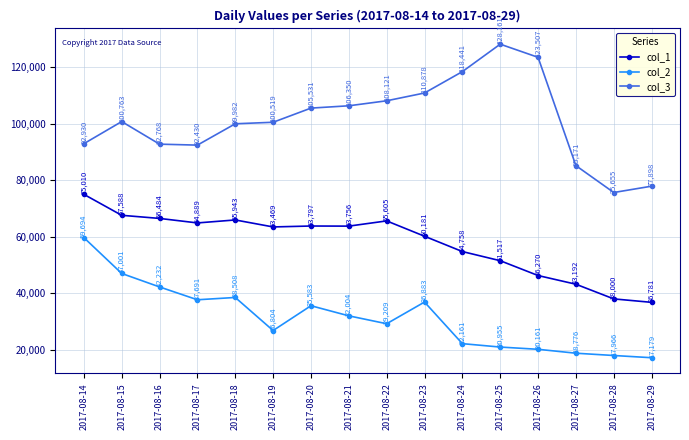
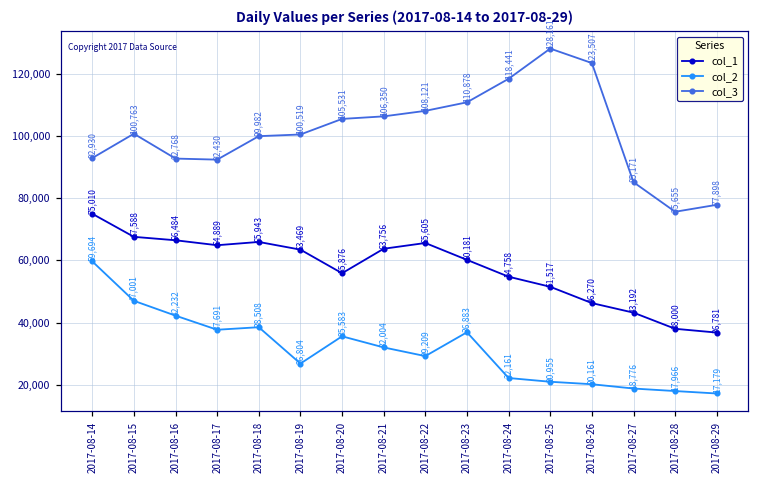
  {
    "col_1": {
      "2017-08-14": "75,010",
      "2017-08-15": "67,588",
      "2017-08-16": "66,484",
      "2017-08-17": "64,889",
      "2017-08-18": "65,943",
      "2017-08-19": "63,469",
-     "2017-08-20": "63,797",
+     "2017-08-20": "55,876",
      "2017-08-21": "63,756",
      "2017-08-22": "65,605",
      "2017-08-23": "60,181",
      "2017-08-24": "54,758",
      "2017-08-25": "51,517",
      "2017-08-26": "46,270",
      "2017-08-27": "43,192",
      "2017-08-28": "38,000",
      "2017-08-29": "36,781"
    },
    "col_2": {
      "2017-08-14": "59,694",
      "2017-08-15": "47,001",
      "2017-08-16": "42,232",
      "2017-08-17": "37,691",
      "2017-08-18": "38,508",
      "2017-08-19": "26,804",
      "2017-08-20": "35,583",
      "2017-08-21": "32,004",
      "2017-08-22": "29,209",
      "2017-08-23": "36,883",
      "2017-08-24": "22,161",
      "2017-08-25": "20,955",
      "2017-08-26": "20,161",
      "2017-08-27": "18,776",
      "2017-08-28": "17,966",
      "2017-08-29": "17,179"
    },
    "col_3": {
      "2017-08-14": "92,930",
      "2017-08-15": "100,763",
      "2017-08-16": "92,768",
      "2017-08-17": "92,430",
      "2017-08-18": "99,982",
      "2017-08-19": "100,519",
      "2017-08-20": "105,531",
      "2017-08-21": "106,350",
      "2017-08-22": "108,121",
      "2017-08-23": "110,878",
      "2017-08-24": "118,441",
      "2017-08-25": "128,161",
      "2017-08-26": "123,507",
      "2017-08-27": "85,171",
      "2017-08-28": "75,655",
      "2017-08-29": "77,898"
    }
  }
